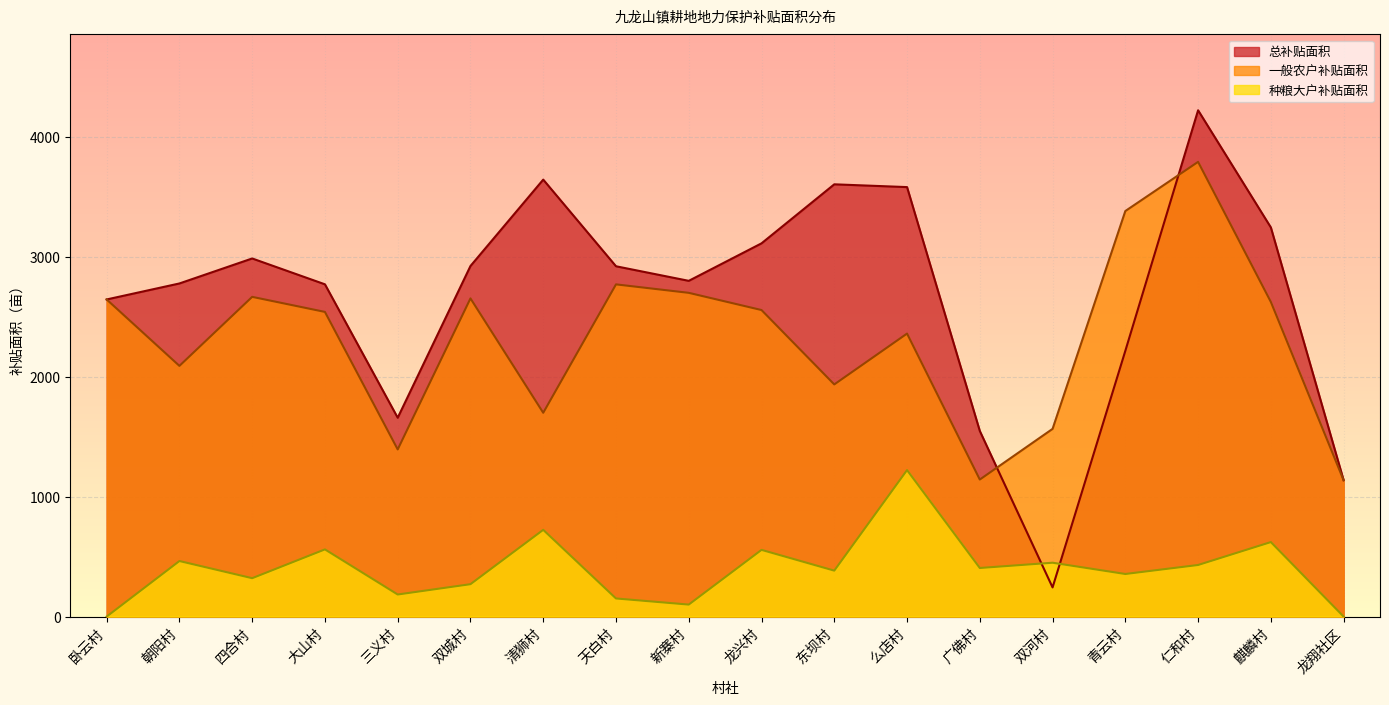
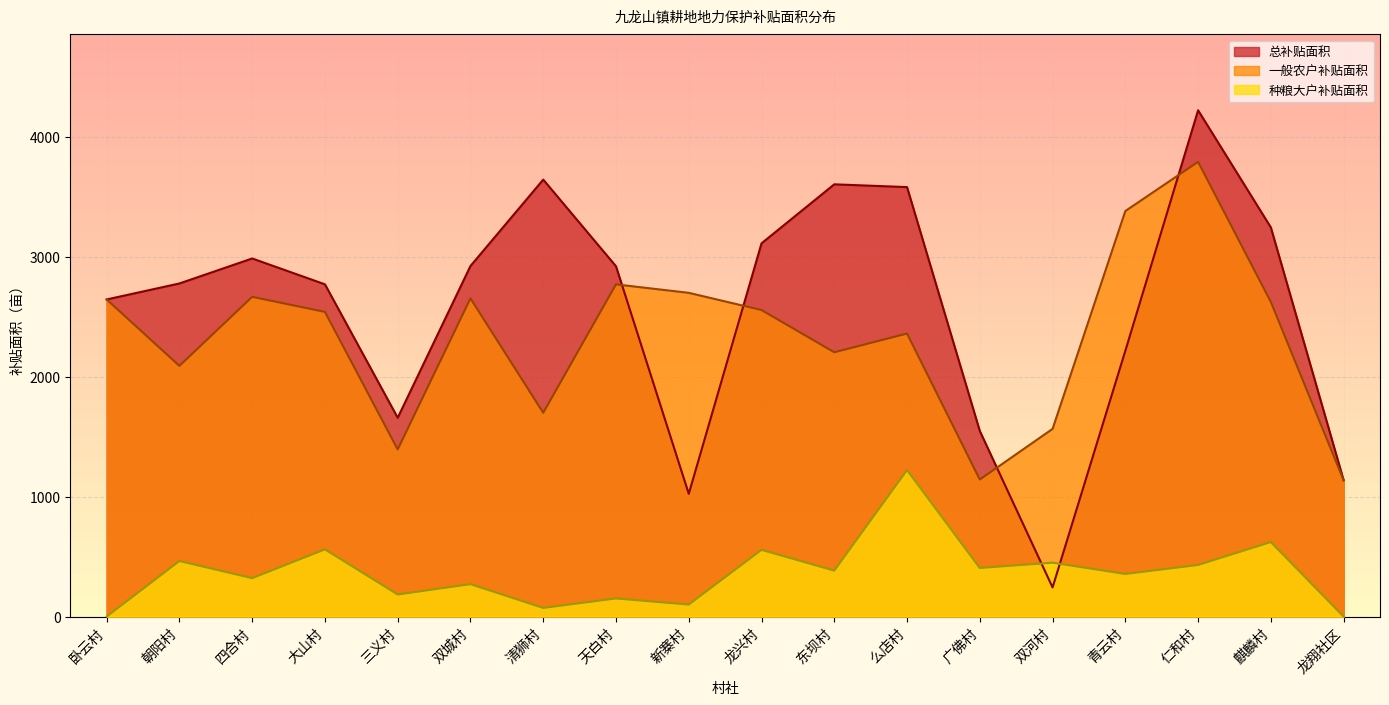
  {
    "总补贴面积": {
      "朝阳村": 2780,
      "四合村": 2990,
      "大山村": 2770,
      "三义村": 1660,
      "双城村": 2920,
      "清狮村": 3640,
      "天白村": 2920,
-     "新寨村": 2800,
+     "新寨村": 1020,
      "龙兴村": 3110,
      "东坝村": 3600,
      "么店村": 3580,
      "广佛村": 1550,
      "双河村": 240,
      "青云村": 2220,
      "仁和村": 4220,
      "麒麟村": 3240
    },
    "一般农户补贴面积": {
      "朝阳村": 2090,
      "四合村": 2670,
      "大山村": 2540,
      "三义村": 1390,
      "双城村": 2650,
      "清狮村": 1700,
      "天白村": 2770,
      "新寨村": 2700,
      "龙兴村": 2560,
-     "东坝村": 1940,
+     "东坝村": 2200,
      "么店村": 2360,
      "广佛村": 1140,
      "双河村": 1560,
      "青云村": 3380,
      "仁和村": 3790,
      "麒麟村": 2620
    },
    "种粮大户补贴面积": {
      "卧云村": 0,
      "朝阳村": 460,
      "四合村": 320,
      "大山村": 560,
      "三义村": 180,
      "双城村": 270,
-     "清狮村": 720,
+     "清狮村": 70,
      "天白村": 150,
      "新寨村": 100,
      "龙兴村": 560,
      "东坝村": 380,
      "么店村": 1220,
      "广佛村": 410,
      "双河村": 450,
      "青云村": 360,
      "仁和村": 430,
      "麒麟村": 620,
      "龙翔社区": 0
    }
  }
